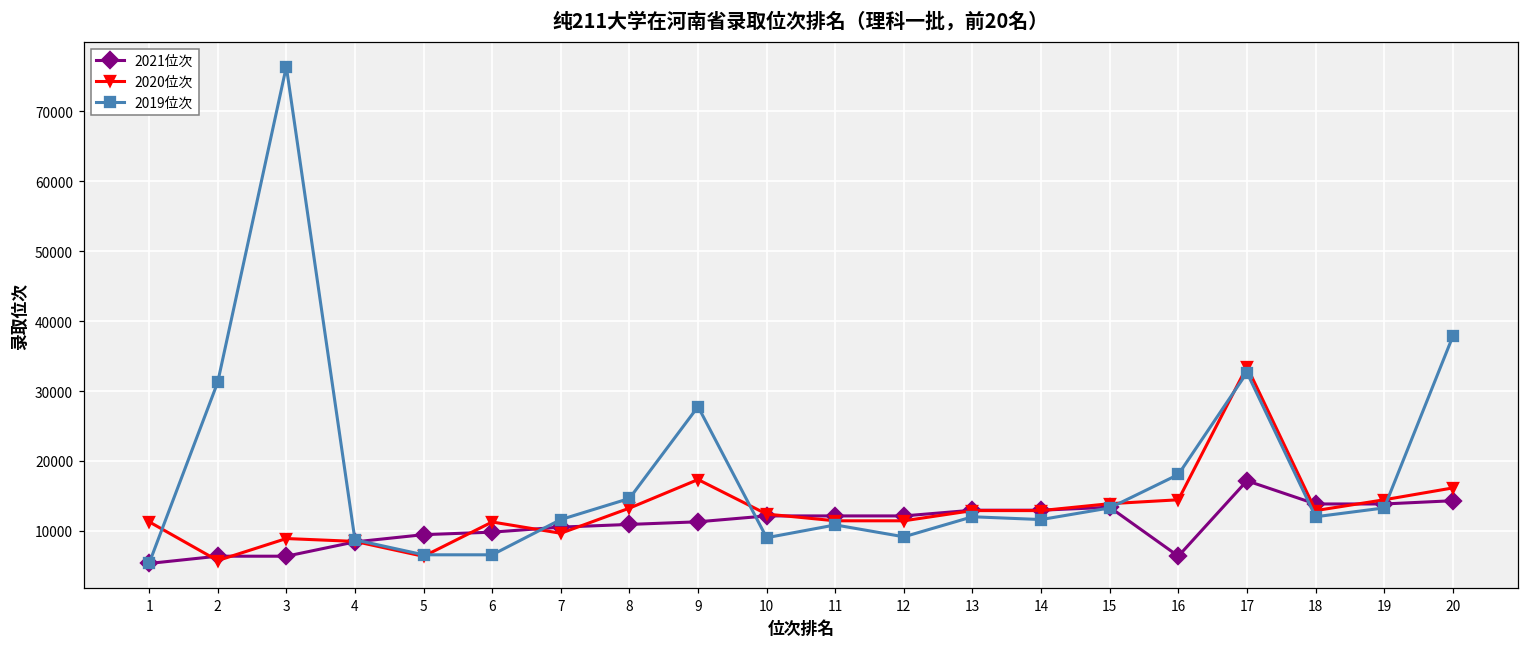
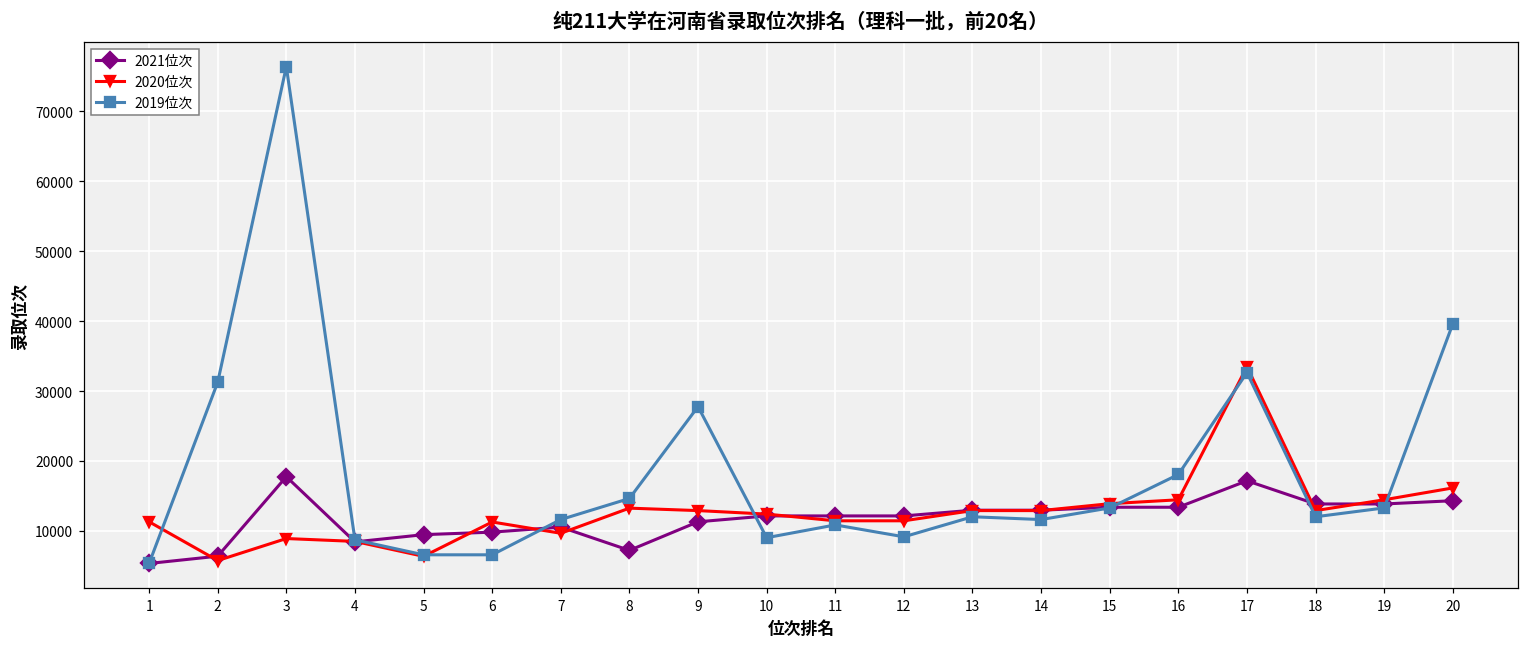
  {
    "2021位次": {
      "2": 6000,
-     "3": 6000,
+     "3": 18000,
      "5": 9000,
      "6": 10000,
      "7": 11000,
-     "8": 11000,
+     "8": 7000,
      "9": 11000,
      "11": 12000,
      "12": 12000,
-     "16": 6000,
+     "16": 13000,
      "17": 17000,
      "18": 14000,
      "19": 14000,
      "20": 14000
    },
    "2020位次": {
      "1": 11000,
      "2": 6000,
      "3": 9000,
      "6": 11000,
      "7": 10000,
      "8": 13000,
-     "9": 17000,
+     "9": 13000,
      "11": 11000,
      "12": 11000,
      "15": 14000,
      "16": 14000,
      "17": 33000,
      "18": 13000,
      "19": 14000,
      "20": 16000
    },
    "2019位次": {
      "2": 31000,
      "3": 76000,
      "6": 7000,
      "7": 12000,
      "8": 15000,
      "9": 28000,
      "10": 9000,
      "11": 11000,
      "12": 9000,
      "13": 12000,
      "14": 12000,
      "16": 18000,
      "17": 33000,
      "18": 12000,
      "19": 13000,
-     "20": 38000
+     "20": 40000
    }
  }
